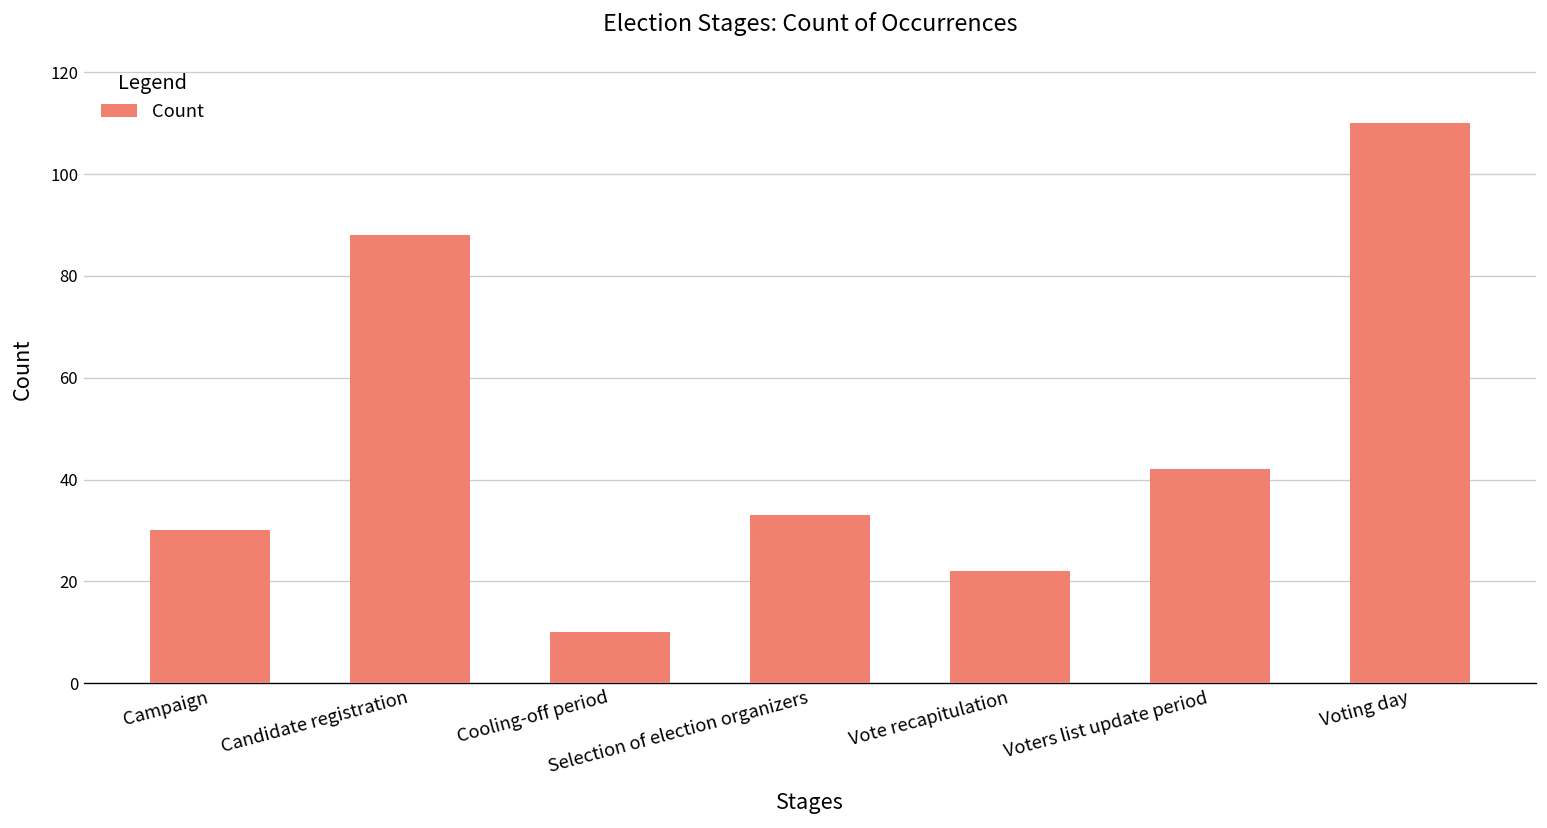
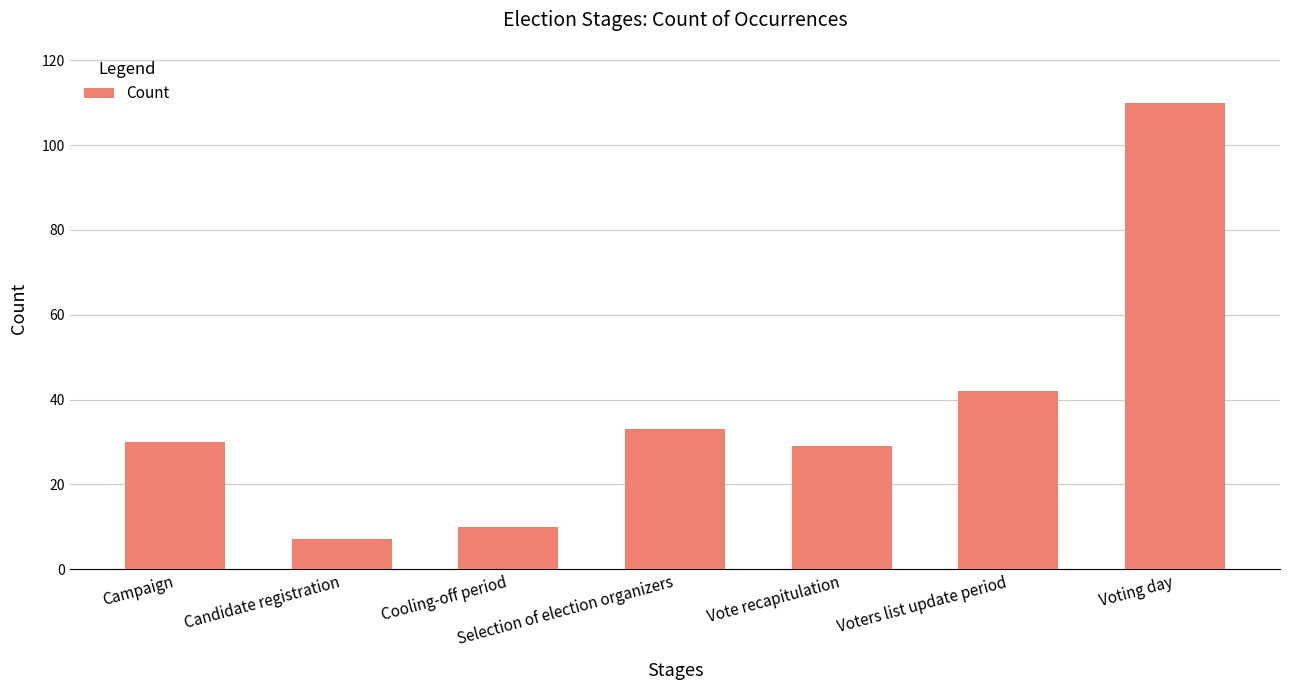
  {
    "Campaign": 30,
-   "Candidate registration": 88,
+   "Candidate registration": 7,
    "Cooling-off period": 10,
    "Selection of election organizers": 33,
-   "Vote recapitulation": 22,
+   "Vote recapitulation": 29,
    "Voters list update period": 42,
    "Voting day": 110
  }
